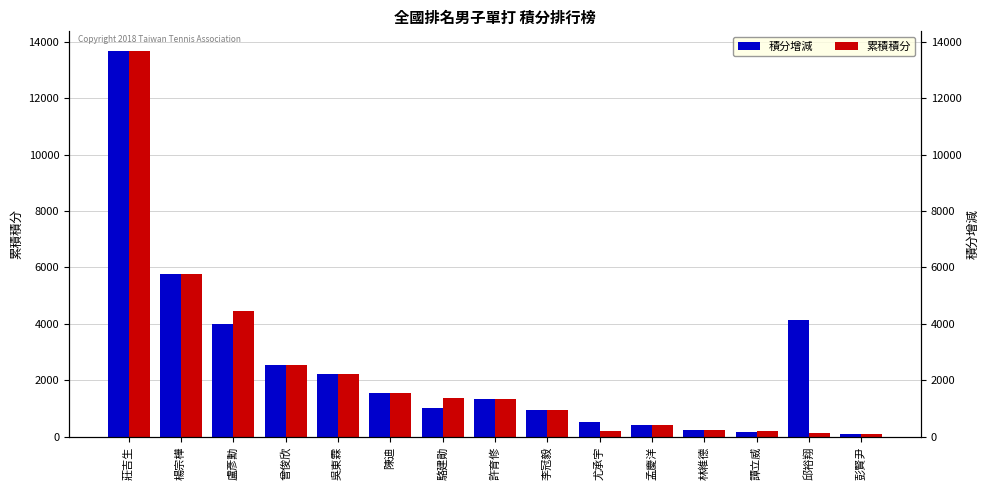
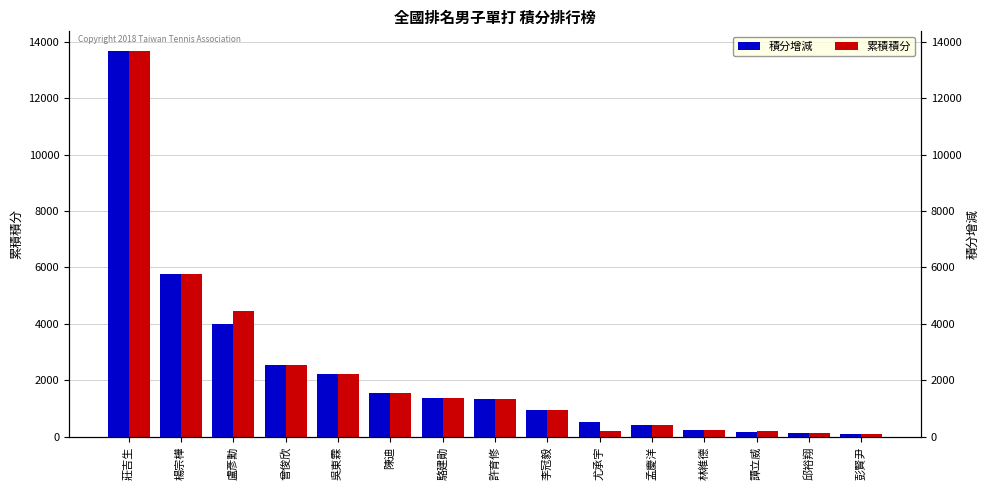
  {
    "積分增減": {
      "楊宗樺": 5800,
      "盧彥勳": 4000,
      "曾俊欣": 2600,
      "吳東霖": 2200,
      "陳迪": 1600,
-     "駱建勛": 1000,
+     "駱建勛": 1400,
      "許育修": 1400,
      "李冠毅": 1000,
      "尤承宇": 500,
      "孟慶洋": 400,
      "林維德": 200,
      "譚立威": 200,
-     "邱裕翔": 4100,
+     "邱裕翔": 200,
      "彭賢尹": 100
    },
    "累積積分": {
      "楊宗樺": 5800,
      "盧彥勳": 4500,
      "曾俊欣": 2600,
      "吳東霖": 2200,
      "陳迪": 1600,
      "駱建勛": 1400,
      "許育修": 1400,
      "李冠毅": 1000,
      "尤承宇": 200,
      "孟慶洋": 400,
      "林維德": 300,
      "譚立威": 200,
      "邱裕翔": 200,
      "彭賢尹": 100
    }
  }
